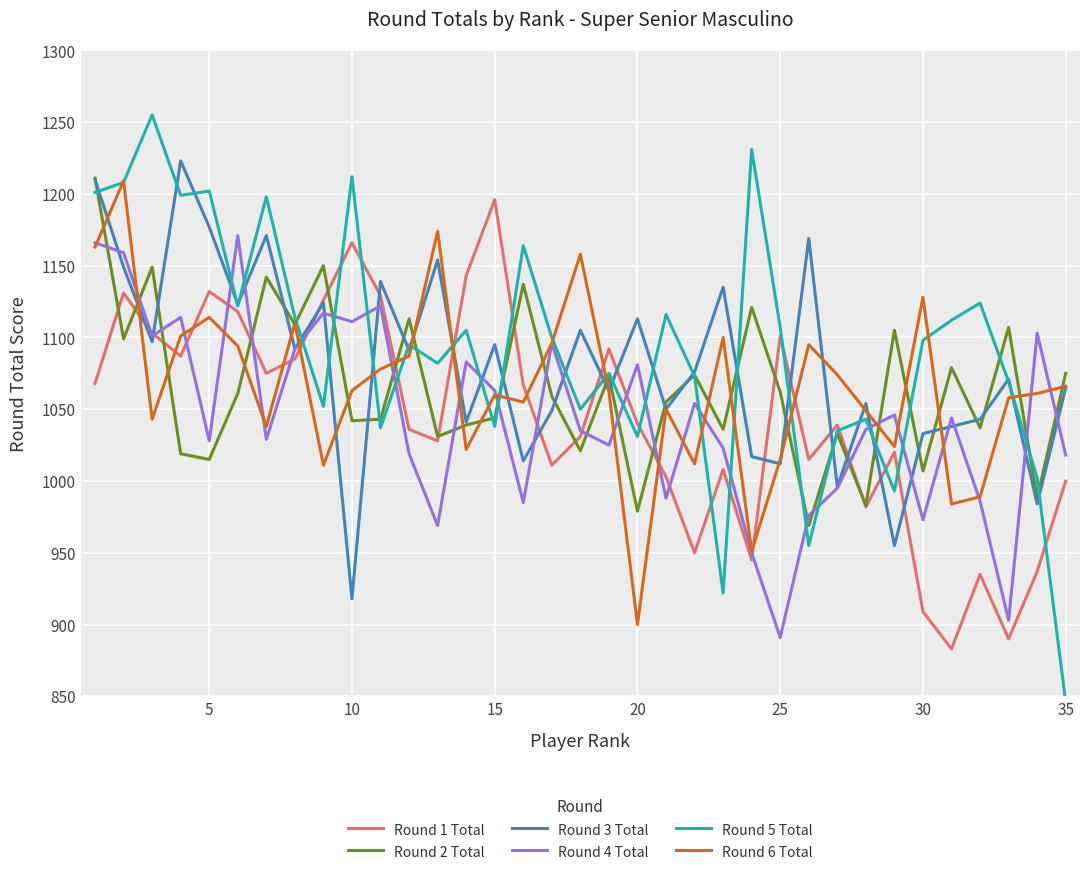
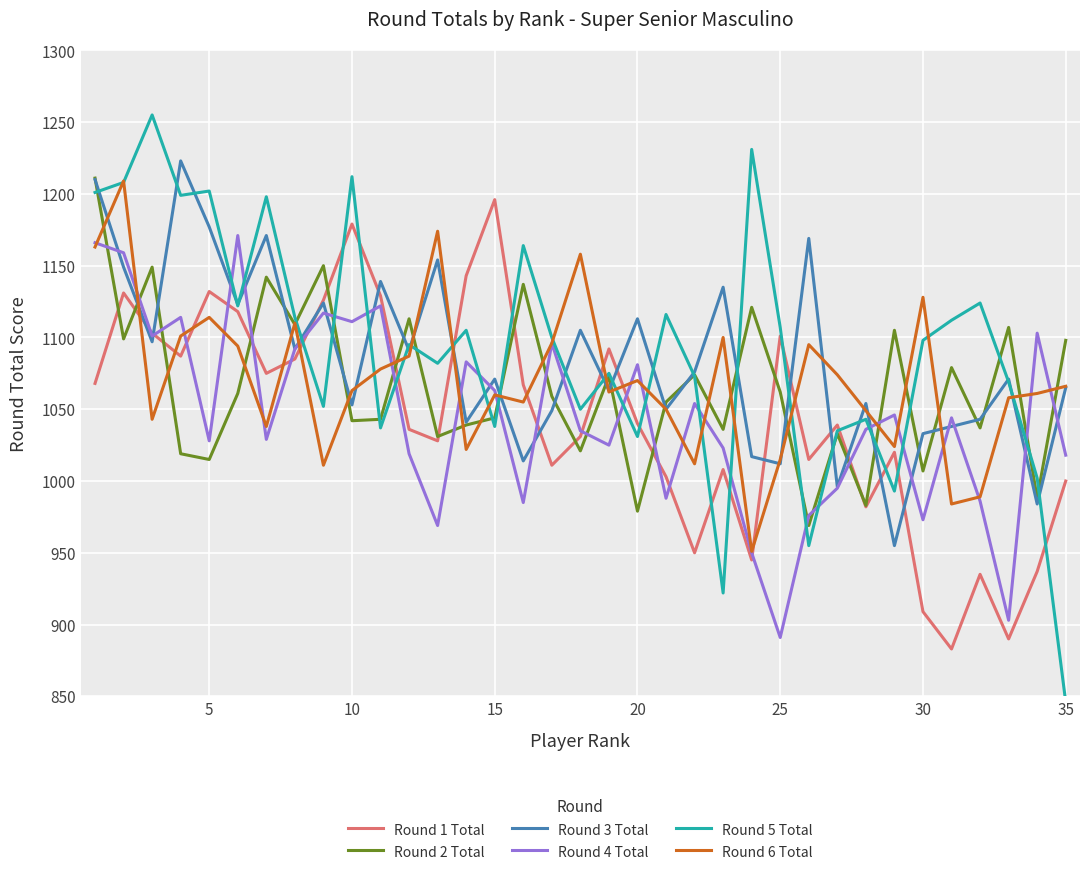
  {
    "Round 1 Total": {
      "5": 1132,
-     "10": 1166,
+     "10": 1179,
      "15": 1196,
      "20": 1040,
      "25": 1101,
      "30": 909,
      "35": 1000
    },
    "Round 2 Total": {
      "5": 1015,
      "10": 1042,
      "15": 1044,
      "20": 979,
      "25": 1062,
      "30": 1007,
-     "35": 1075
+     "35": 1098
    },
    "Round 3 Total": {
      "5": 1177,
-     "10": 918,
-     "15": 1095,
+     "10": 1053,
+     "15": 1071,
      "20": 1113,
      "25": 1012,
      "30": 1033
    },
    "Round 4 Total": {
      "5": 1028,
      "10": 1111,
      "15": 1063,
      "20": 1081,
      "25": 891,
      "30": 973,
      "35": 1018
    },
    "Round 5 Total": {
      "5": 1202,
      "10": 1212,
      "15": 1038,
      "20": 1031,
      "25": 1107,
      "30": 1098
    },
    "Round 6 Total": {
      "5": 1114,
      "10": 1063,
      "15": 1060,
-     "20": 900,
+     "20": 1070,
      "25": 1015,
      "30": 1128
    }
  }
